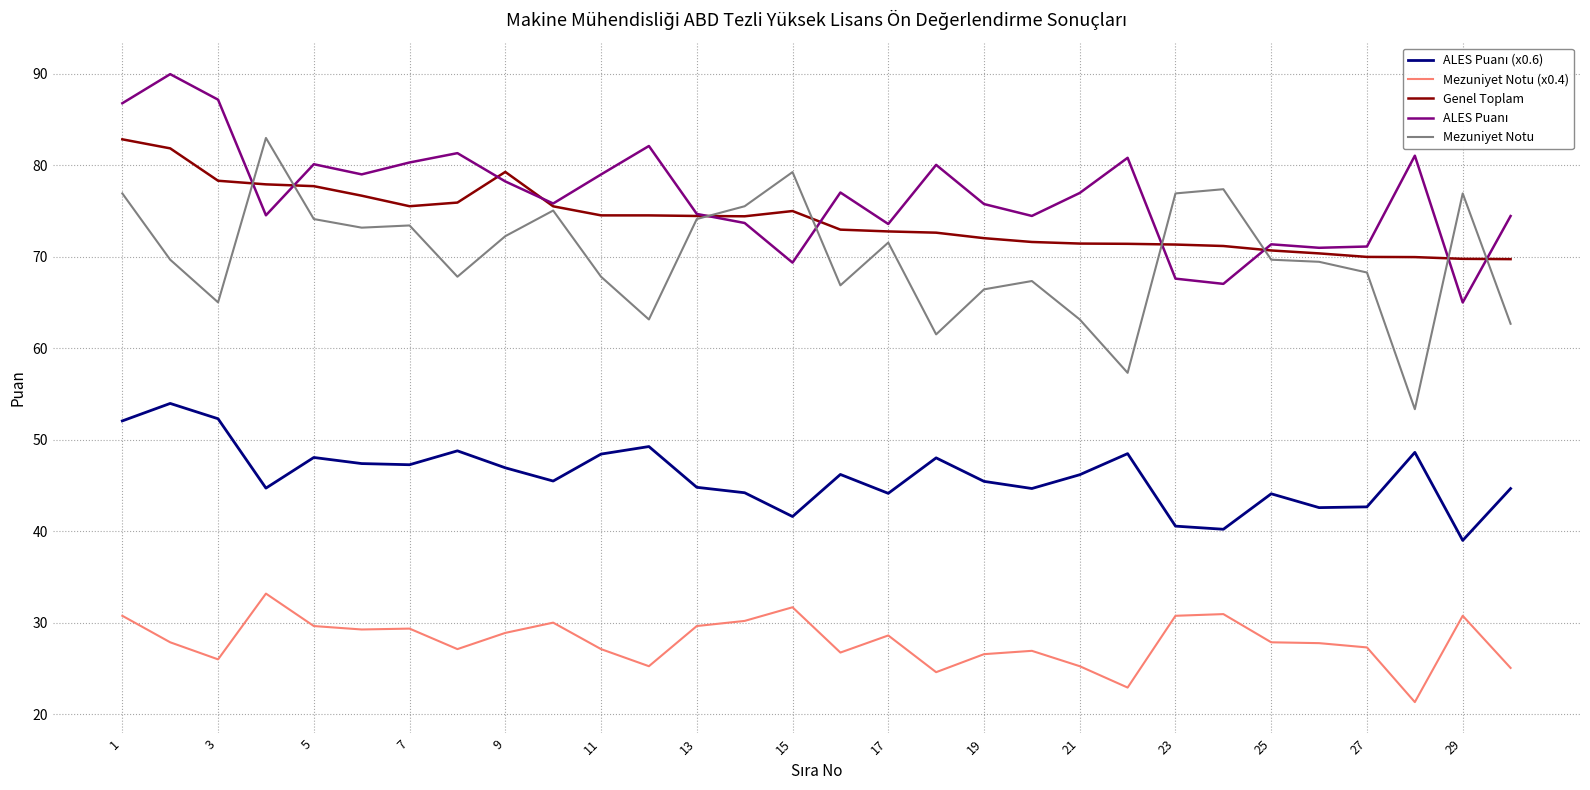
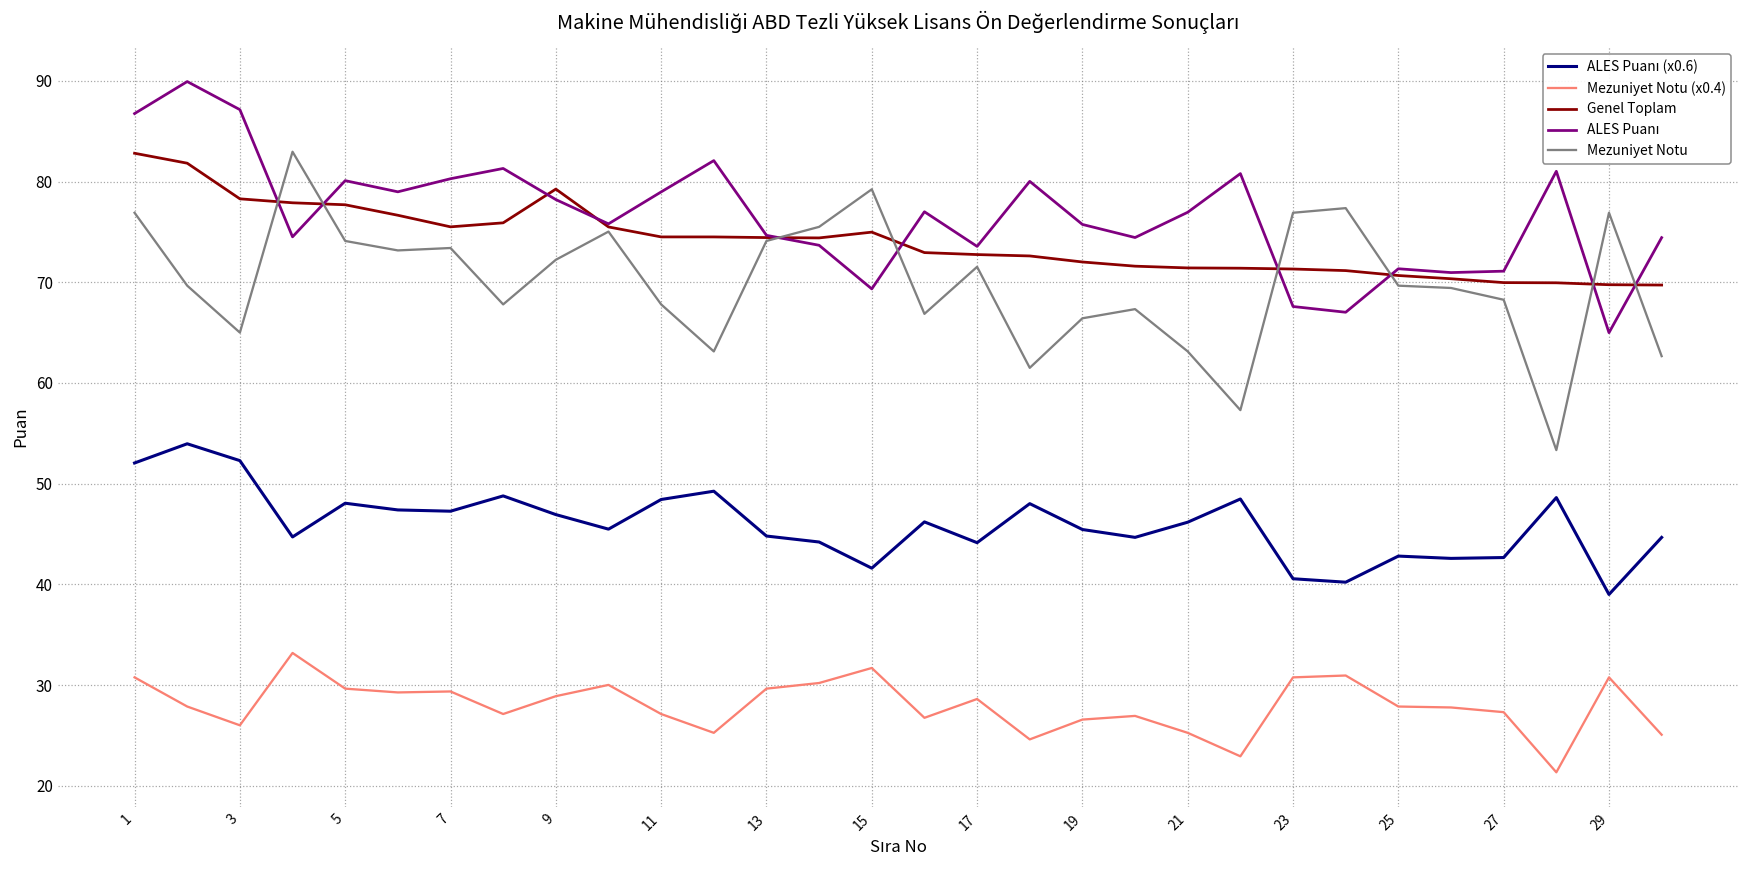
  {
    "ALES Puanı (x0.6)": {
      "1": 52,
      "3": 52,
      "5": 48,
      "7": 47,
      "9": 47,
      "11": 48,
      "13": 45,
      "15": 42,
      "17": 44,
      "19": 45,
      "21": 46,
      "23": 41,
-     "25": 44,
+     "25": 43,
      "27": 43,
      "29": 39
    },
    "Mezuniyet Notu (x0.4)": {
      "1": 31,
      "3": 26,
      "5": 30,
      "7": 29,
      "9": 29,
      "11": 27,
      "13": 30,
      "15": 32,
      "17": 29,
      "19": 27,
      "21": 25,
      "23": 31,
      "25": 28,
      "27": 27,
      "29": 31
    },
    "Genel Toplam": {
      "1": 83,
      "3": 78,
      "5": 78,
      "7": 76,
      "9": 79,
      "11": 75,
      "15": 75,
      "17": 73,
      "19": 72,
      "21": 71,
      "23": 71,
      "25": 71,
      "27": 70,
      "29": 70
    },
    "ALES Puanı": {
      "1": 87,
      "3": 87,
      "5": 80,
      "7": 80,
      "9": 78,
      "11": 79,
      "15": 69,
      "17": 74,
      "19": 76,
      "21": 77,
      "23": 68,
      "25": 71,
      "27": 71,
      "29": 65
    },
    "Mezuniyet Notu": {
      "1": 77,
      "3": 65,
      "5": 74,
      "7": 73,
      "9": 72,
      "11": 68,
      "13": 74,
      "15": 79,
      "17": 72,
      "19": 66,
      "21": 63,
      "23": 77,
      "25": 70,
      "27": 68,
      "29": 77
    }
  }
